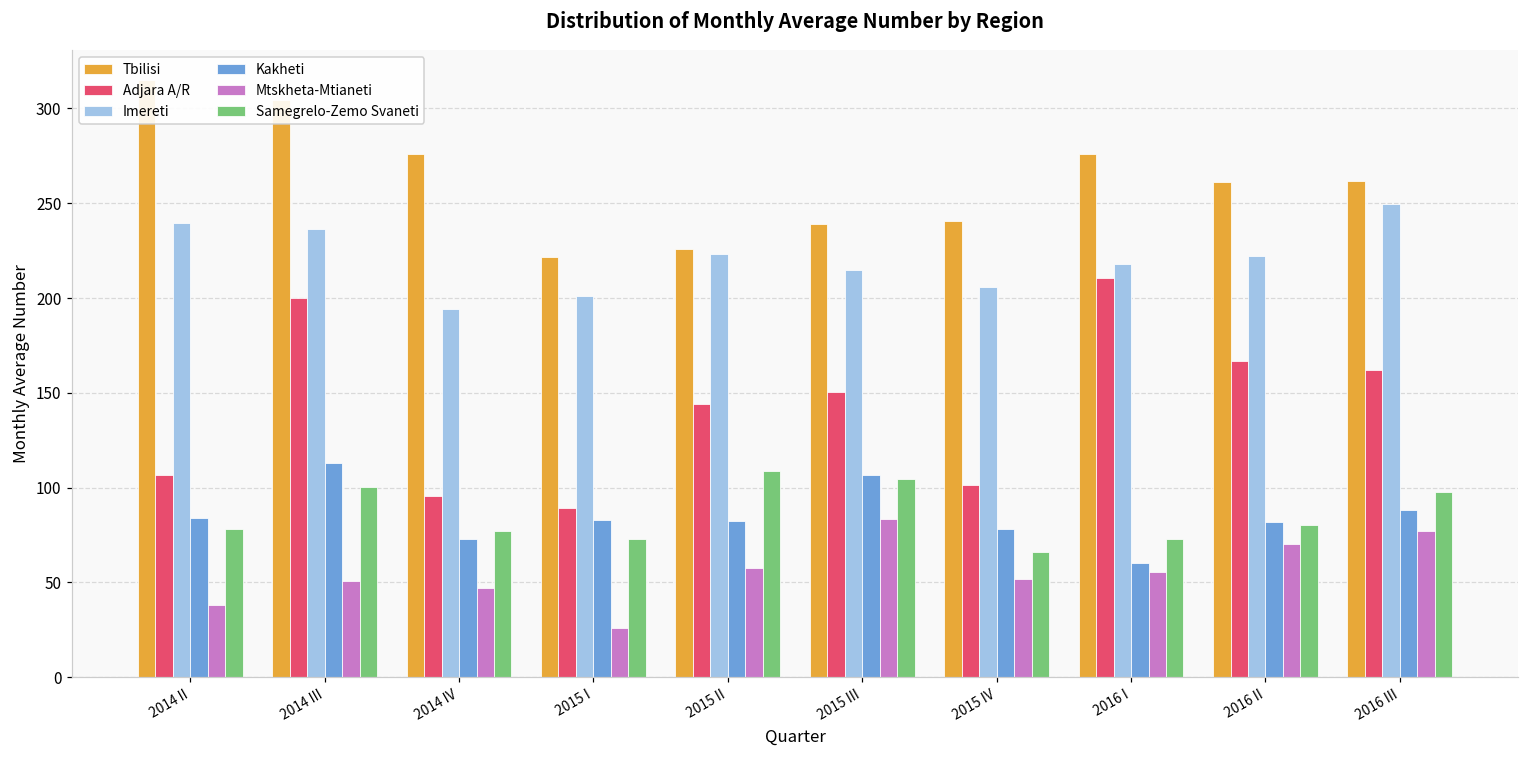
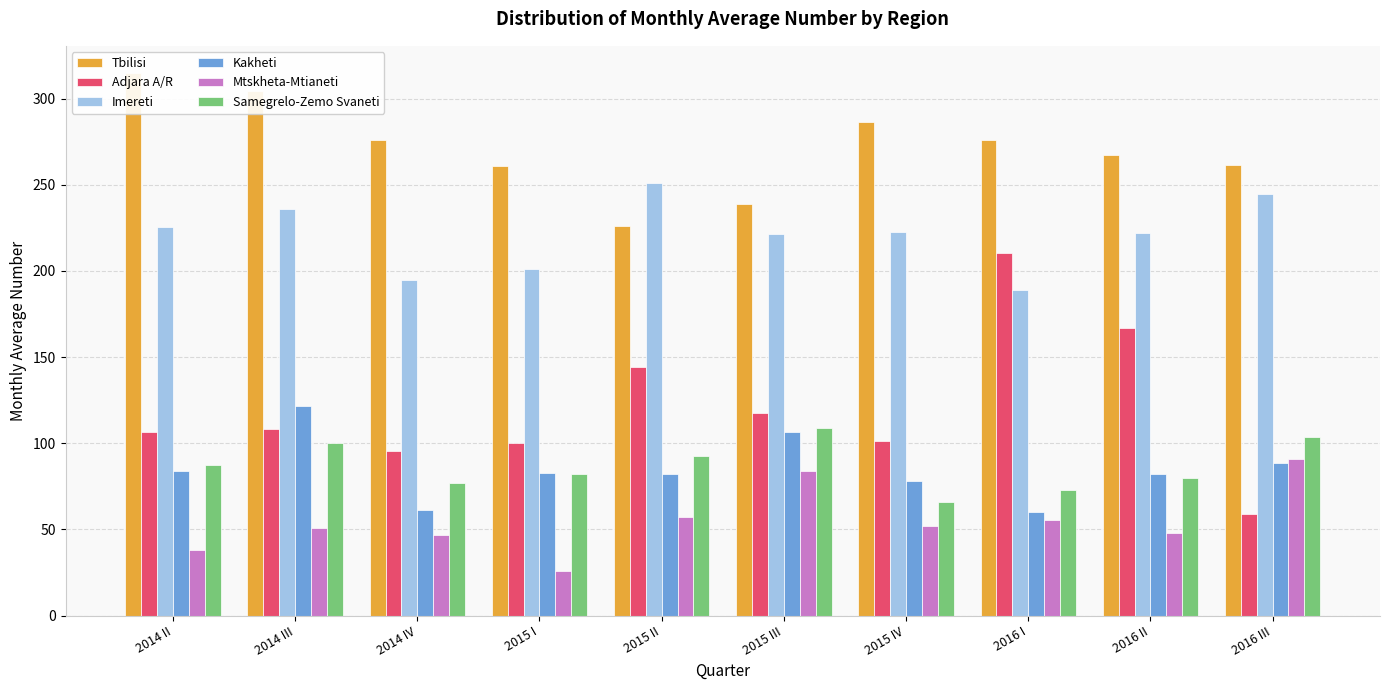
  {
    "Tbilisi": {
      "2014 IV": 276,
-     "2015 I": 222,
+     "2015 I": 261,
      "2015 II": 226,
      "2015 III": 239,
-     "2015 IV": 240,
+     "2015 IV": 286,
      "2016 I": 276,
-     "2016 II": 261,
+     "2016 II": 267,
      "2016 III": 262
    },
    "Adjara A/R": {
      "2014 II": 107,
-     "2014 III": 200,
+     "2014 III": 108,
      "2014 IV": 96,
-     "2015 I": 89,
+     "2015 I": 100,
      "2015 II": 144,
-     "2015 III": 150,
+     "2015 III": 117,
      "2015 IV": 101,
      "2016 I": 210,
      "2016 II": 167,
-     "2016 III": 162
+     "2016 III": 59
    },
    "Imereti": {
-     "2014 II": 240,
+     "2014 II": 226,
      "2014 III": 236,
      "2014 IV": 194,
      "2015 I": 201,
-     "2015 II": 223,
-     "2015 III": 215,
-     "2015 IV": 206,
-     "2016 I": 218,
+     "2015 II": 251,
+     "2015 III": 221,
+     "2015 IV": 223,
+     "2016 I": 189,
      "2016 II": 222,
-     "2016 III": 249
+     "2016 III": 245
    },
    "Kakheti": {
      "2014 II": 84,
-     "2014 III": 113,
-     "2014 IV": 73,
+     "2014 III": 121,
+     "2014 IV": 61,
      "2015 I": 83,
      "2015 II": 82,
      "2015 III": 107,
      "2015 IV": 78,
      "2016 I": 60,
      "2016 II": 82,
      "2016 III": 88
    },
    "Mtskheta-Mtianeti": {
      "2014 II": 38,
      "2014 III": 51,
      "2014 IV": 47,
      "2015 I": 26,
      "2015 II": 57,
      "2015 III": 84,
      "2015 IV": 52,
      "2016 I": 56,
-     "2016 II": 70,
-     "2016 III": 77
+     "2016 II": 48,
+     "2016 III": 91
    },
    "Samegrelo-Zemo Svaneti": {
-     "2014 II": 78,
+     "2014 II": 88,
      "2014 III": 100,
      "2014 IV": 77,
-     "2015 I": 73,
-     "2015 II": 109,
-     "2015 III": 104,
+     "2015 I": 82,
+     "2015 II": 93,
+     "2015 III": 109,
      "2015 IV": 66,
      "2016 I": 73,
      "2016 II": 80,
-     "2016 III": 98
+     "2016 III": 103
    }
  }
